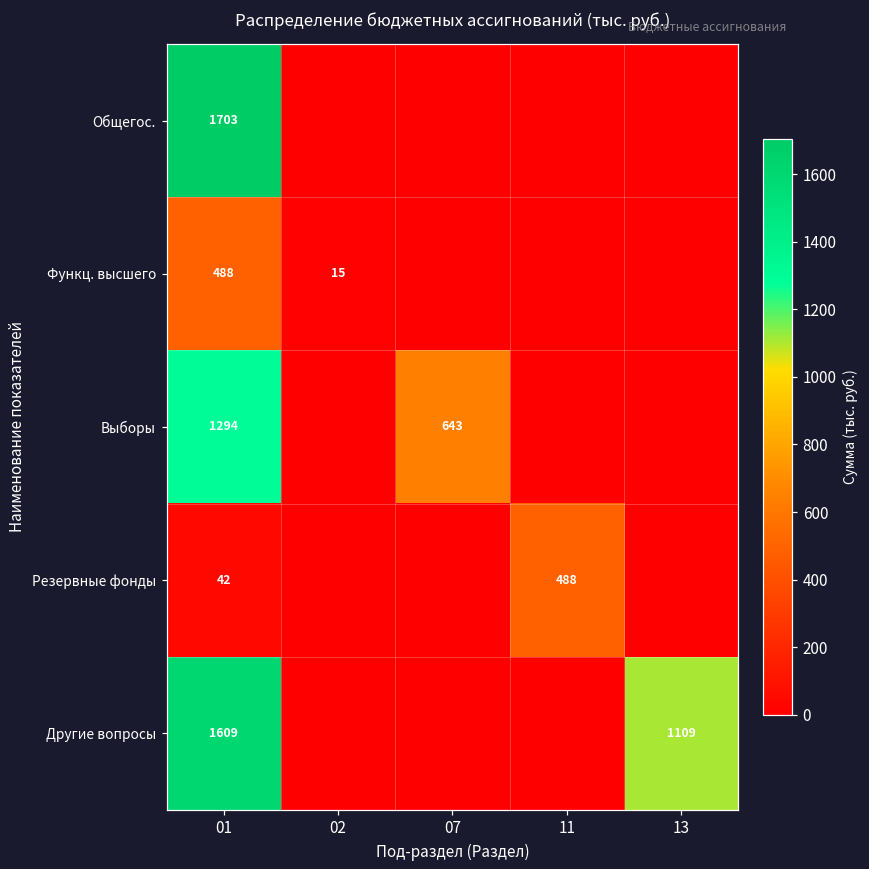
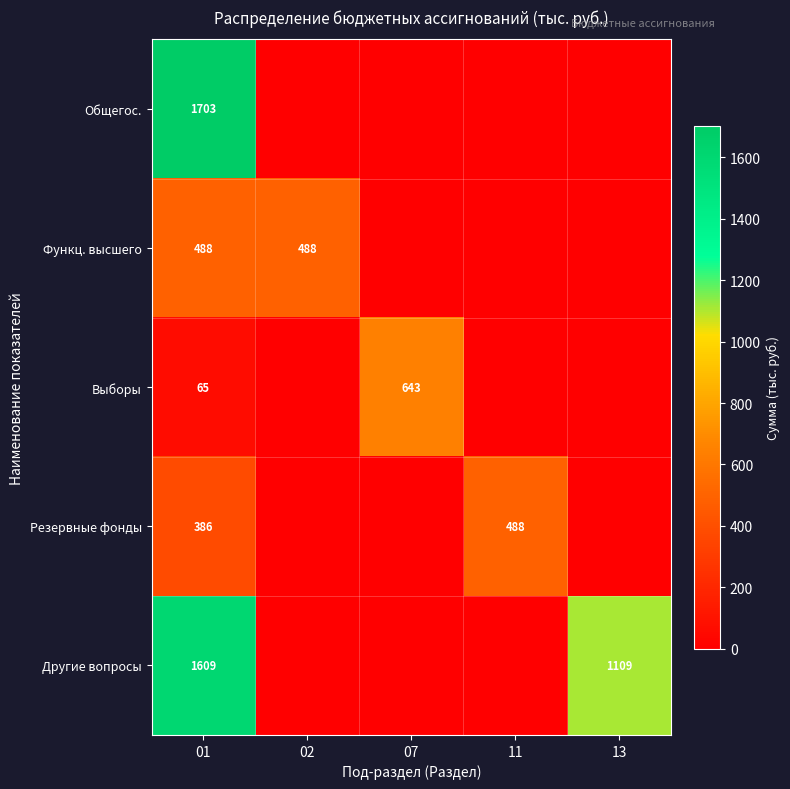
  {
    "Общегос.": {
      "01": 1703
    },
    "Функц. высшего": {
      "01": 488,
-     "02": 15
+     "02": 488
    },
    "Выборы": {
-     "01": 1294,
+     "01": 65,
      "07": 643
    },
    "Резервные фонды": {
-     "01": 42,
+     "01": 386,
      "11": 488
    },
    "Другие вопросы": {
      "01": 1609,
      "13": 1109
    }
  }
